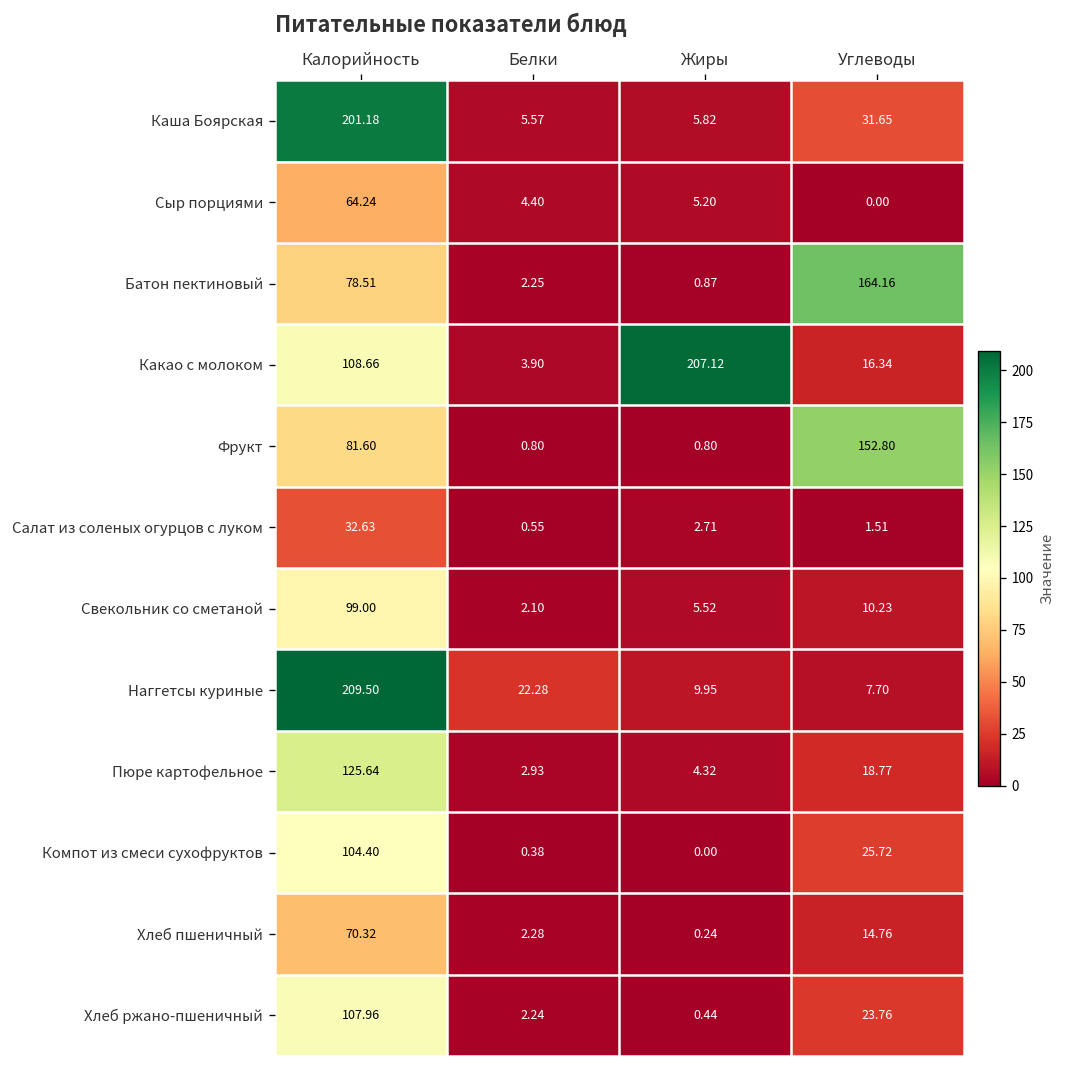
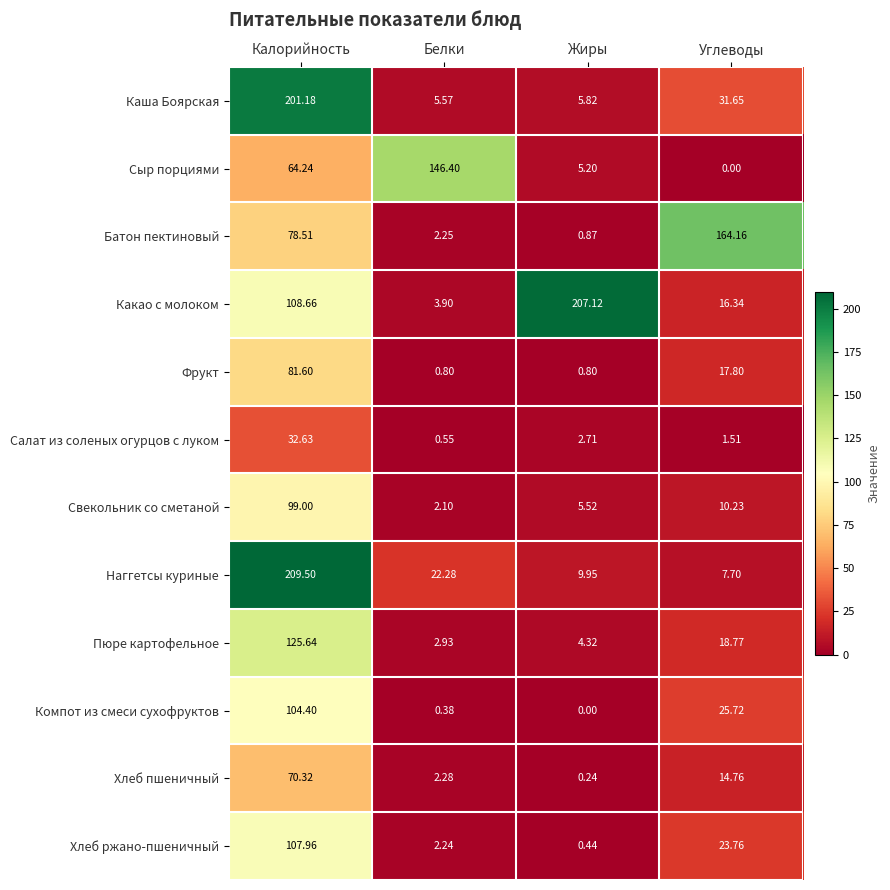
  {
    "Каша Боярская": {
      "Калорийность": 201.18,
      "Белки": 5.57,
      "Жиры": 5.82,
      "Углеводы": 31.65
    },
    "Сыр порциями": {
      "Калорийность": 64.24,
-     "Белки": 4.40,
+     "Белки": 146.40,
      "Жиры": 5.20,
      "Углеводы": 0.00
    },
    "Батон пектиновый": {
      "Калорийность": 78.51,
      "Белки": 2.25,
      "Жиры": 0.87,
      "Углеводы": 164.16
    },
    "Какао с молоком": {
      "Калорийность": 108.66,
      "Белки": 3.90,
      "Жиры": 207.12,
      "Углеводы": 16.34
    },
    "Фрукт": {
      "Калорийность": 81.60,
      "Белки": 0.80,
      "Жиры": 0.80,
-     "Углеводы": 152.80
+     "Углеводы": 17.80
    },
    "Салат из соленых огурцов с луком": {
      "Калорийность": 32.63,
      "Белки": 0.55,
      "Жиры": 2.71,
      "Углеводы": 1.51
    },
    "Свекольник со сметаной": {
      "Калорийность": 99.00,
      "Белки": 2.10,
      "Жиры": 5.52,
      "Углеводы": 10.23
    },
    "Наггетсы куриные": {
      "Калорийность": 209.50,
      "Белки": 22.28,
      "Жиры": 9.95,
      "Углеводы": 7.70
    },
    "Пюре картофельное": {
      "Калорийность": 125.64,
      "Белки": 2.93,
      "Жиры": 4.32,
      "Углеводы": 18.77
    },
    "Компот из смеси сухофруктов": {
      "Калорийность": 104.40,
      "Белки": 0.38,
      "Жиры": 0.00,
      "Углеводы": 25.72
    },
    "Хлеб пшеничный": {
      "Калорийность": 70.32,
      "Белки": 2.28,
      "Жиры": 0.24,
      "Углеводы": 14.76
    },
    "Хлеб ржано-пшеничный": {
      "Калорийность": 107.96,
      "Белки": 2.24,
      "Жиры": 0.44,
      "Углеводы": 23.76
    }
  }
